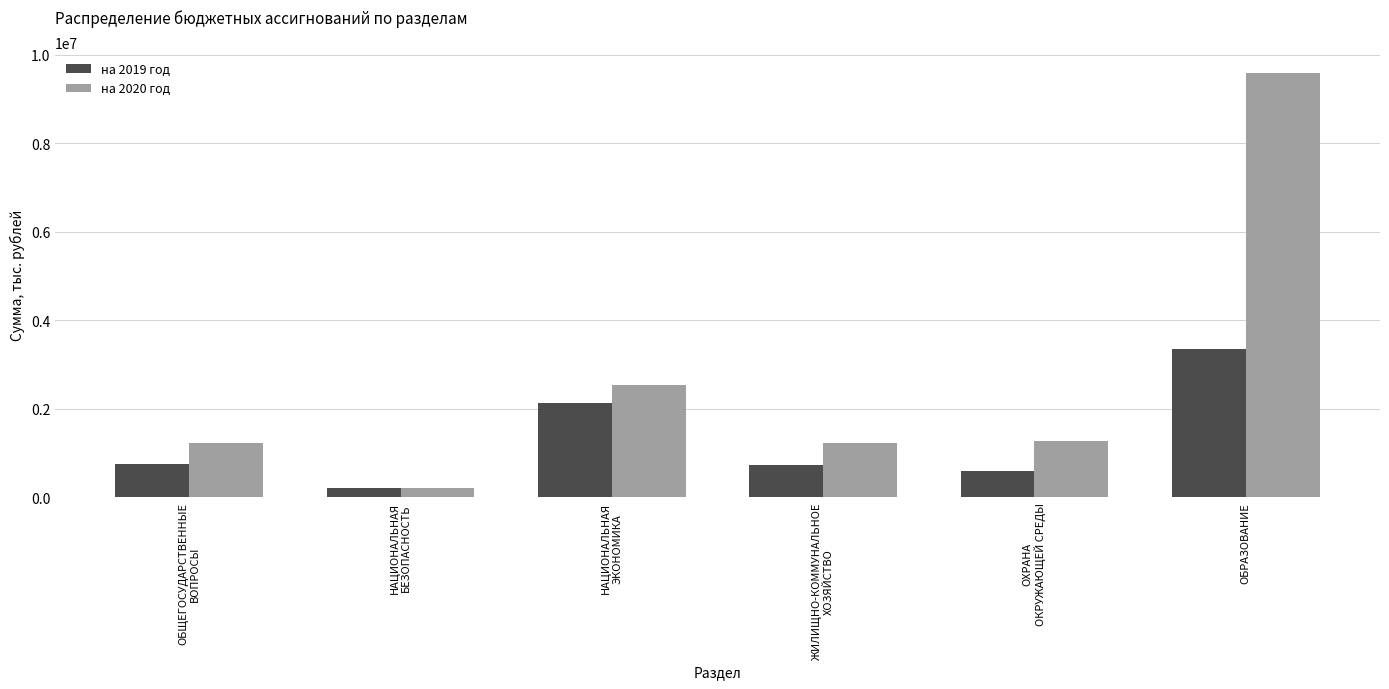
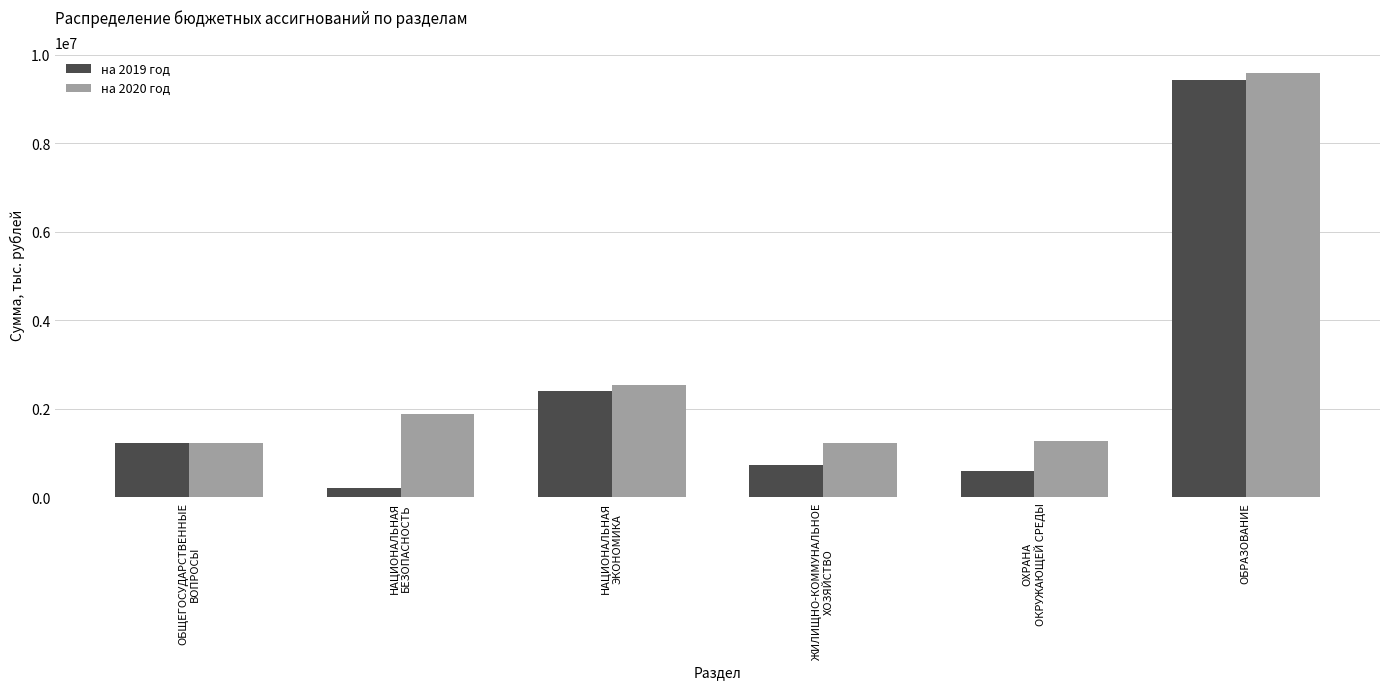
  {
    "на 2019 год": {
-     "ОБЩЕГОСУДАРСТВЕННЫЕ ВОПРОСЫ": 700000,
+     "ОБЩЕГОСУДАРСТВЕННЫЕ ВОПРОСЫ": 1200000,
      "НАЦИОНАЛЬНАЯ БЕЗОПАСНОСТЬ": 200000,
-     "НАЦИОНАЛЬНАЯ ЭКОНОМИКА": 2100000,
+     "НАЦИОНАЛЬНАЯ ЭКОНОМИКА": 2400000,
      "ЖИЛИЩНО-КОММУНАЛЬНОЕ ХОЗЯЙСТВО": 700000,
      "ОХРАНА ОКРУЖАЮЩЕЙ СРЕДЫ": 600000,
-     "ОБРАЗОВАНИЕ": 3400000
+     "ОБРАЗОВАНИЕ": 9400000
    },
    "на 2020 год": {
      "ОБЩЕГОСУДАРСТВЕННЫЕ ВОПРОСЫ": 1200000,
-     "НАЦИОНАЛЬНАЯ БЕЗОПАСНОСТЬ": 200000,
+     "НАЦИОНАЛЬНАЯ БЕЗОПАСНОСТЬ": 1900000,
      "НАЦИОНАЛЬНАЯ ЭКОНОМИКА": 2500000,
      "ЖИЛИЩНО-КОММУНАЛЬНОЕ ХОЗЯЙСТВО": 1200000,
      "ОХРАНА ОКРУЖАЮЩЕЙ СРЕДЫ": 1300000,
      "ОБРАЗОВАНИЕ": 9600000
    }
  }
